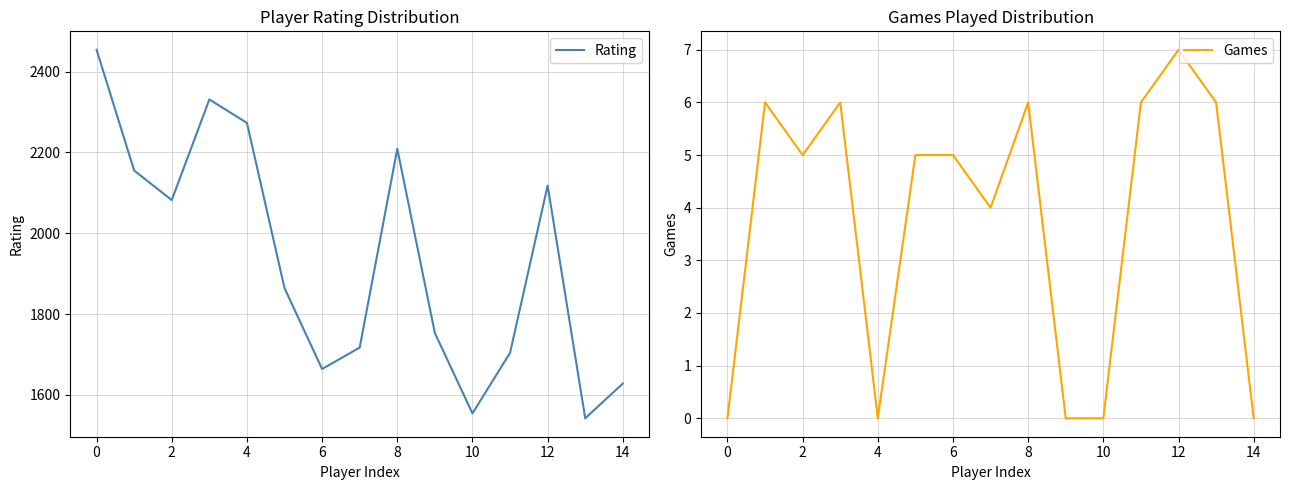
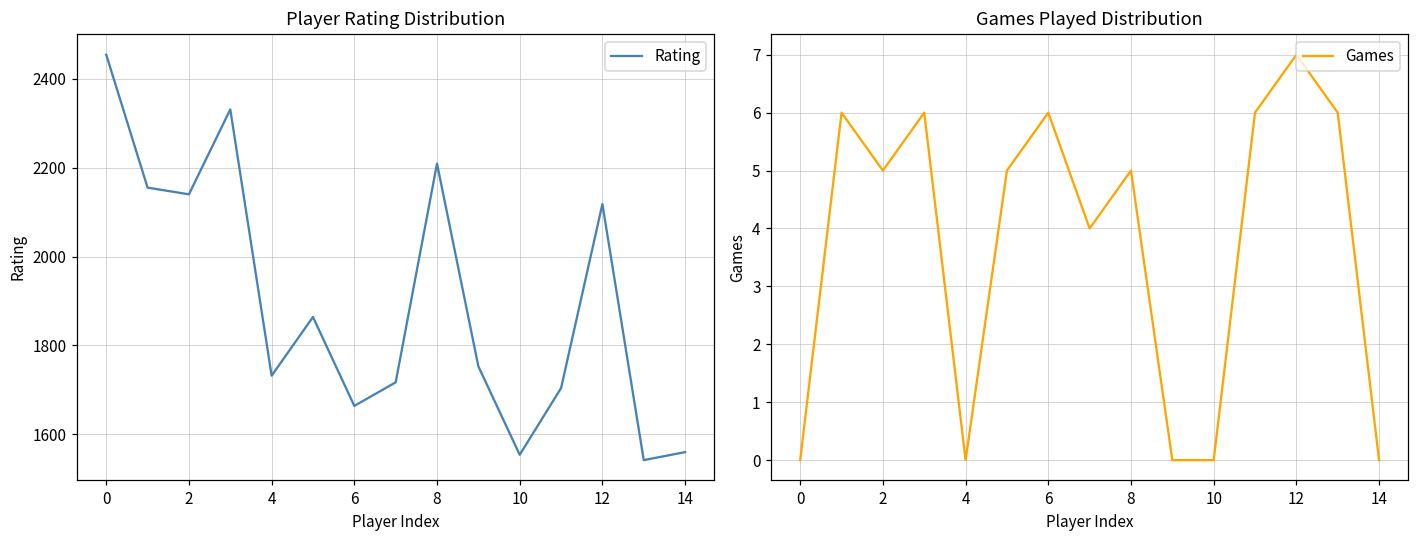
  {
    "Player Rating Distribution": {
      "0": 2450,
-     "2": 2080,
-     "4": 2270,
+     "2": 2140,
+     "4": 1730,
      "6": 1660,
      "8": 2210,
      "10": 1550,
      "12": 2120,
-     "14": 1630
+     "14": 1560
    },
    "Games Played Distribution": {
      "0": 0,
      "2": 5,
      "4": 0,
-     "6": 5,
-     "8": 6,
+     "6": 6,
+     "8": 5,
      "10": 0,
      "12": 7,
      "14": 0
    }
  }
